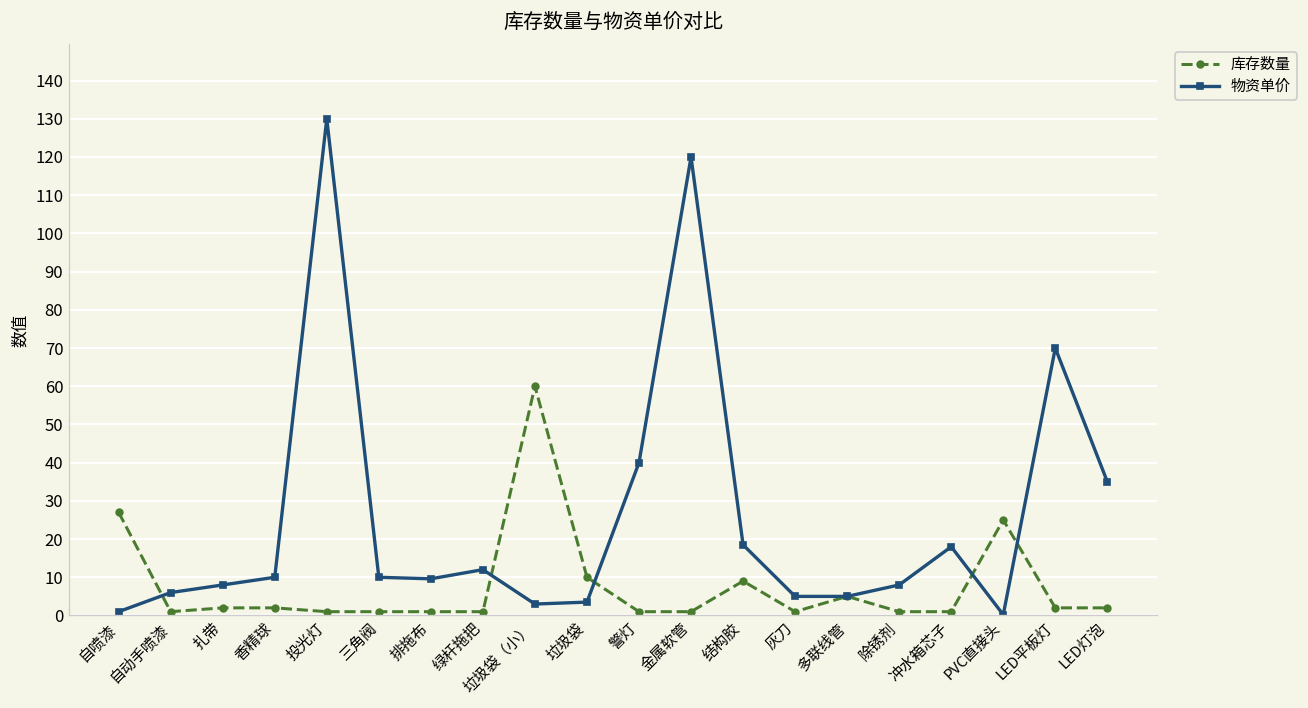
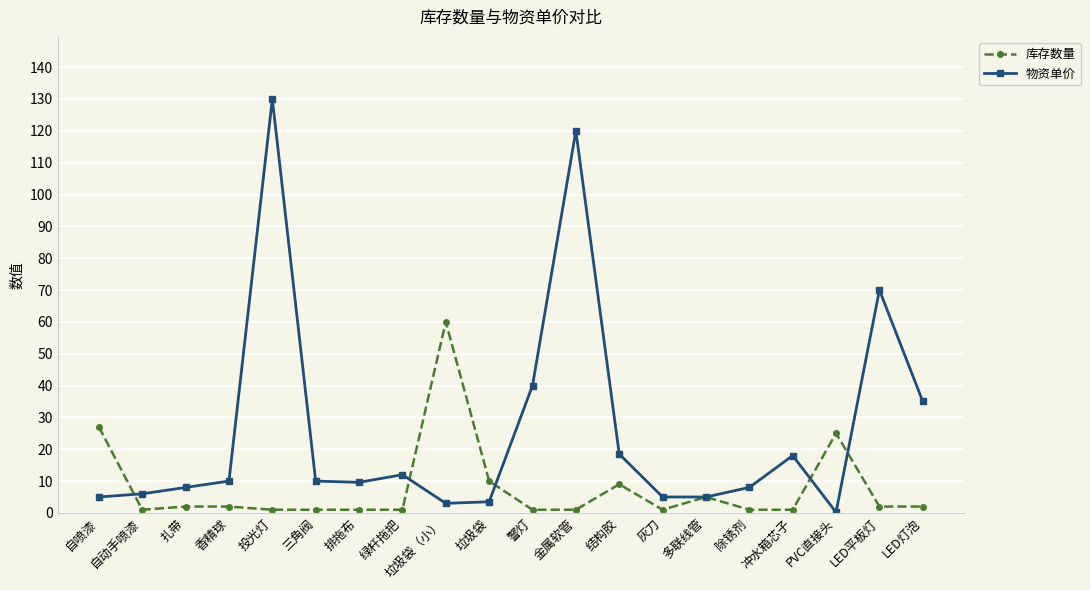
  {
    "库存数量": {
      "自喷漆": 27,
      "自动手喷漆": 1,
      "扎带": 2,
      "香精球": 2,
      "投光灯": 1,
      "三角阀": 1,
      "排拖布": 1,
      "绿杆拖把": 1,
      "垃圾袋（小）": 60,
      "垃圾袋": 10,
      "警灯": 1,
      "金属软管": 1,
      "结构胶": 9,
      "灰刀": 1,
      "除锈剂": 1,
      "冲水箱芯子": 1,
      "PVC直接头": 25,
      "LED平板灯": 2,
      "LED灯泡": 2
    },
    "物资单价": {
-     "自喷漆": 1,
+     "自喷漆": 5,
      "自动手喷漆": 6,
      "扎带": 8,
      "香精球": 10,
      "投光灯": 130,
      "三角阀": 10,
      "排拖布": 10,
      "绿杆拖把": 12,
      "垃圾袋（小）": 3,
      "垃圾袋": 4,
      "警灯": 40,
      "金属软管": 120,
      "结构胶": 19,
      "灰刀": 5,
      "除锈剂": 8,
      "冲水箱芯子": 18,
      "PVC直接头": 0,
      "LED平板灯": 70,
      "LED灯泡": 35
    }
  }
